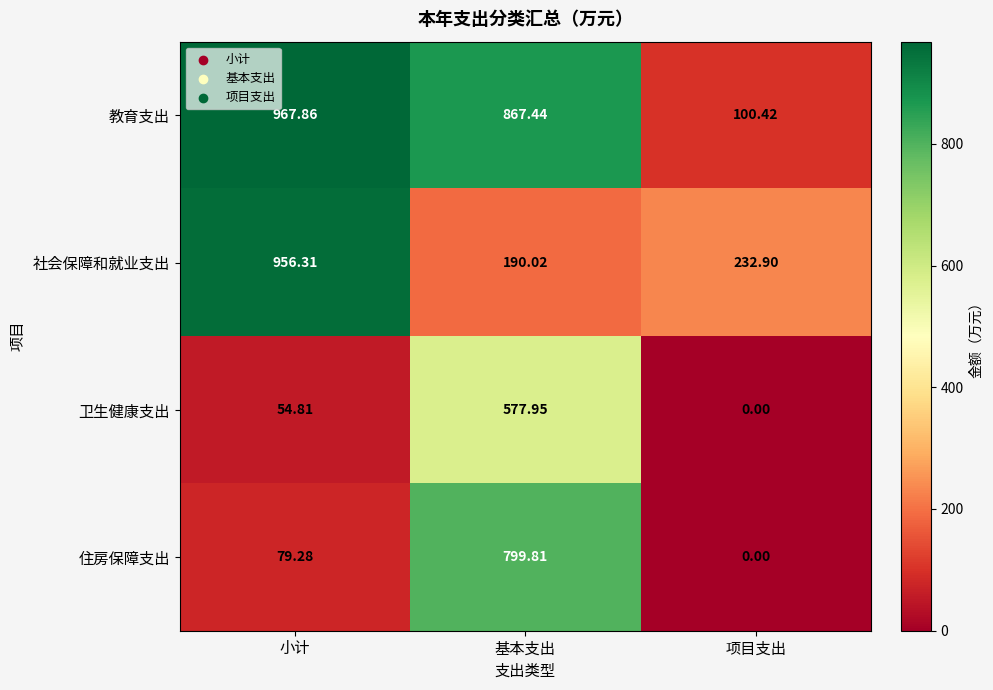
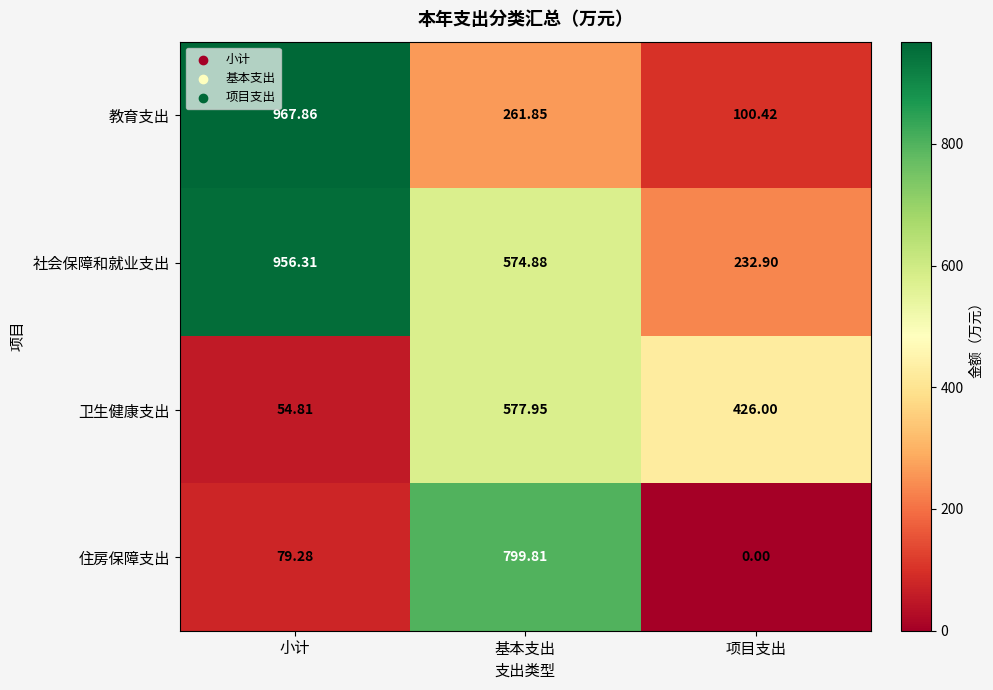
  {
    "教育支出": {
-     "基本支出": 867.44,
+     "基本支出": 261.85,
      "项目支出": 100.42
    },
    "社会保障和就业支出": {
      "小计": 956.31,
-     "基本支出": 190.02,
+     "基本支出": 574.88,
      "项目支出": 232.90
    },
    "卫生健康支出": {
      "小计": 54.81,
      "基本支出": 577.95,
-     "项目支出": 0.00
+     "项目支出": 426.00
    },
    "住房保障支出": {
      "小计": 79.28,
      "基本支出": 799.81,
      "项目支出": 0.00
    }
  }
